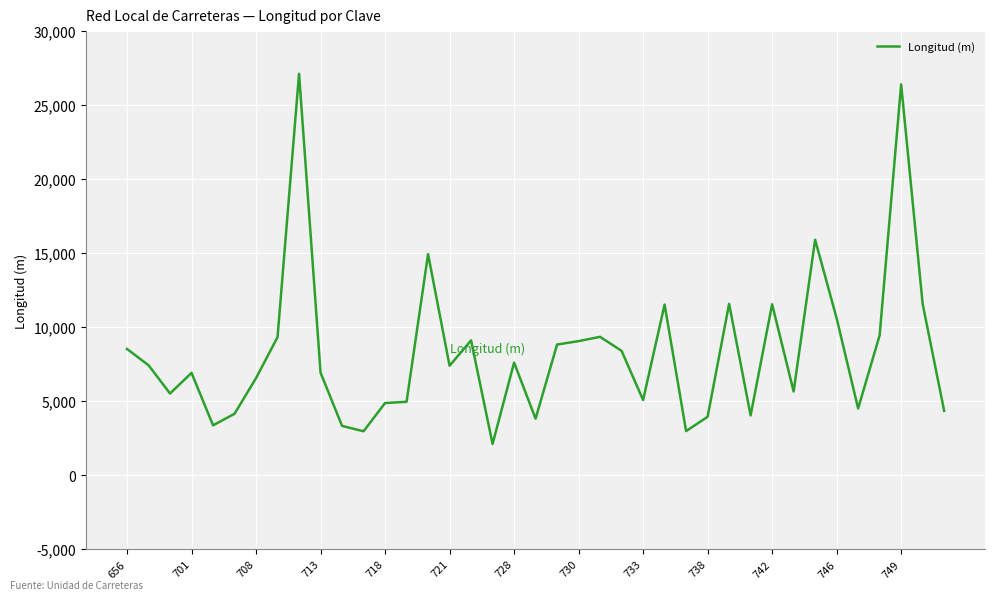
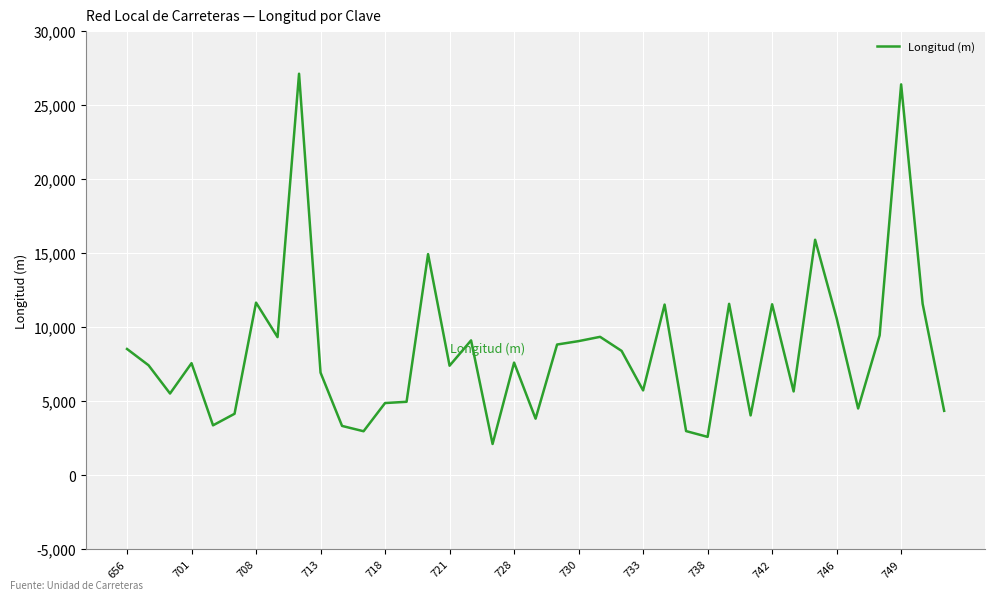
  {
    "656": "8,500",
-   "701": "6,900",
-   "708": "6,600",
+   "701": "7,600",
+   "708": "11,700",
    "713": "6,900",
    "718": "4,900",
    "721": "7,400",
    "728": "7,600",
    "730": "9,100",
-   "733": "5,100",
-   "738": "3,900",
+   "733": "5,700",
+   "738": "2,600",
    "742": "11,500",
    "746": "10,600",
    "749": "26,400"
  }
